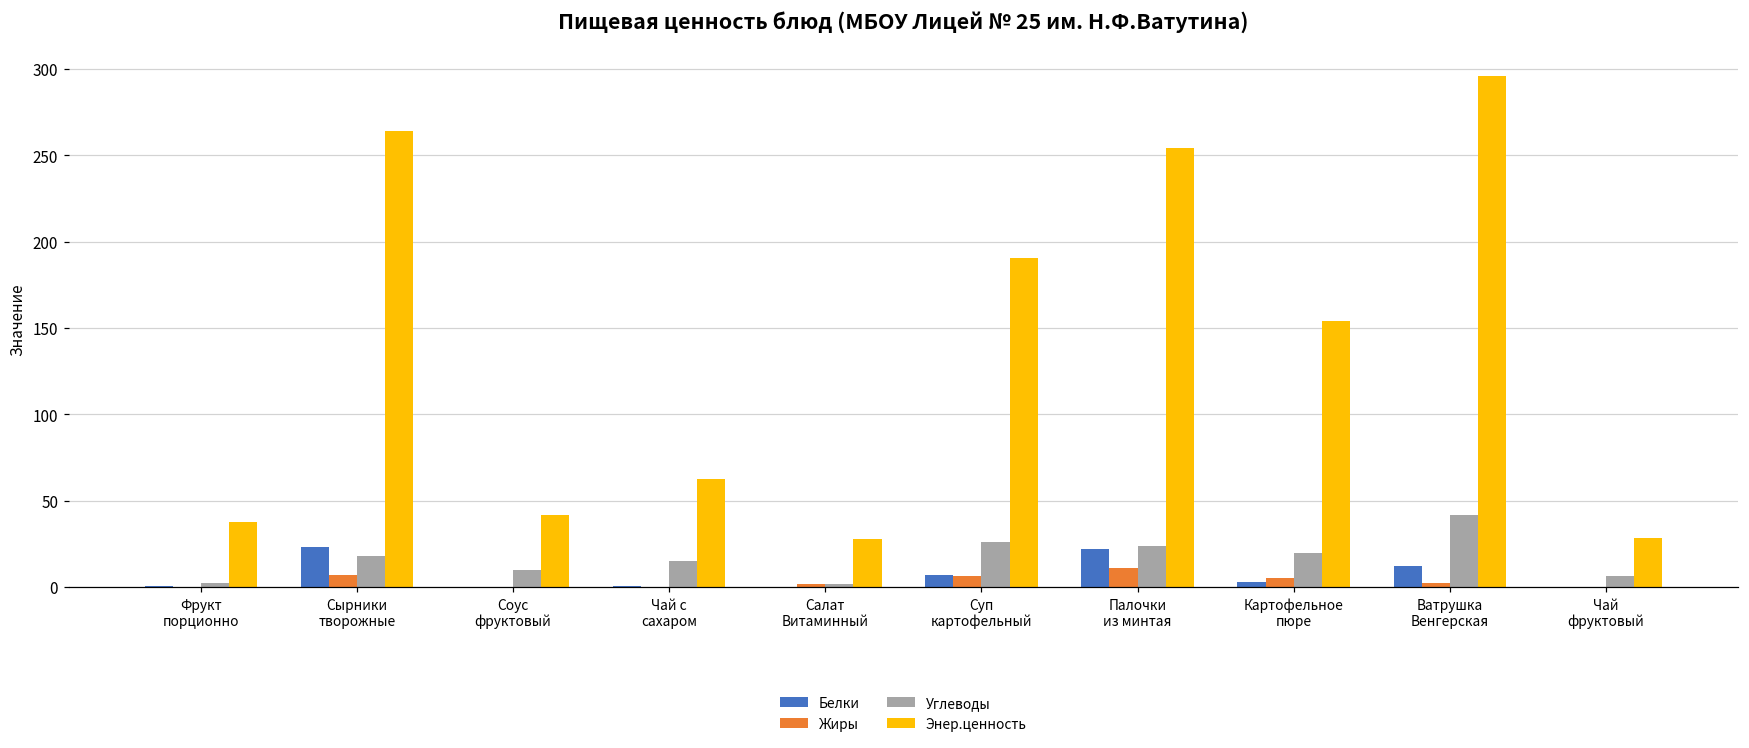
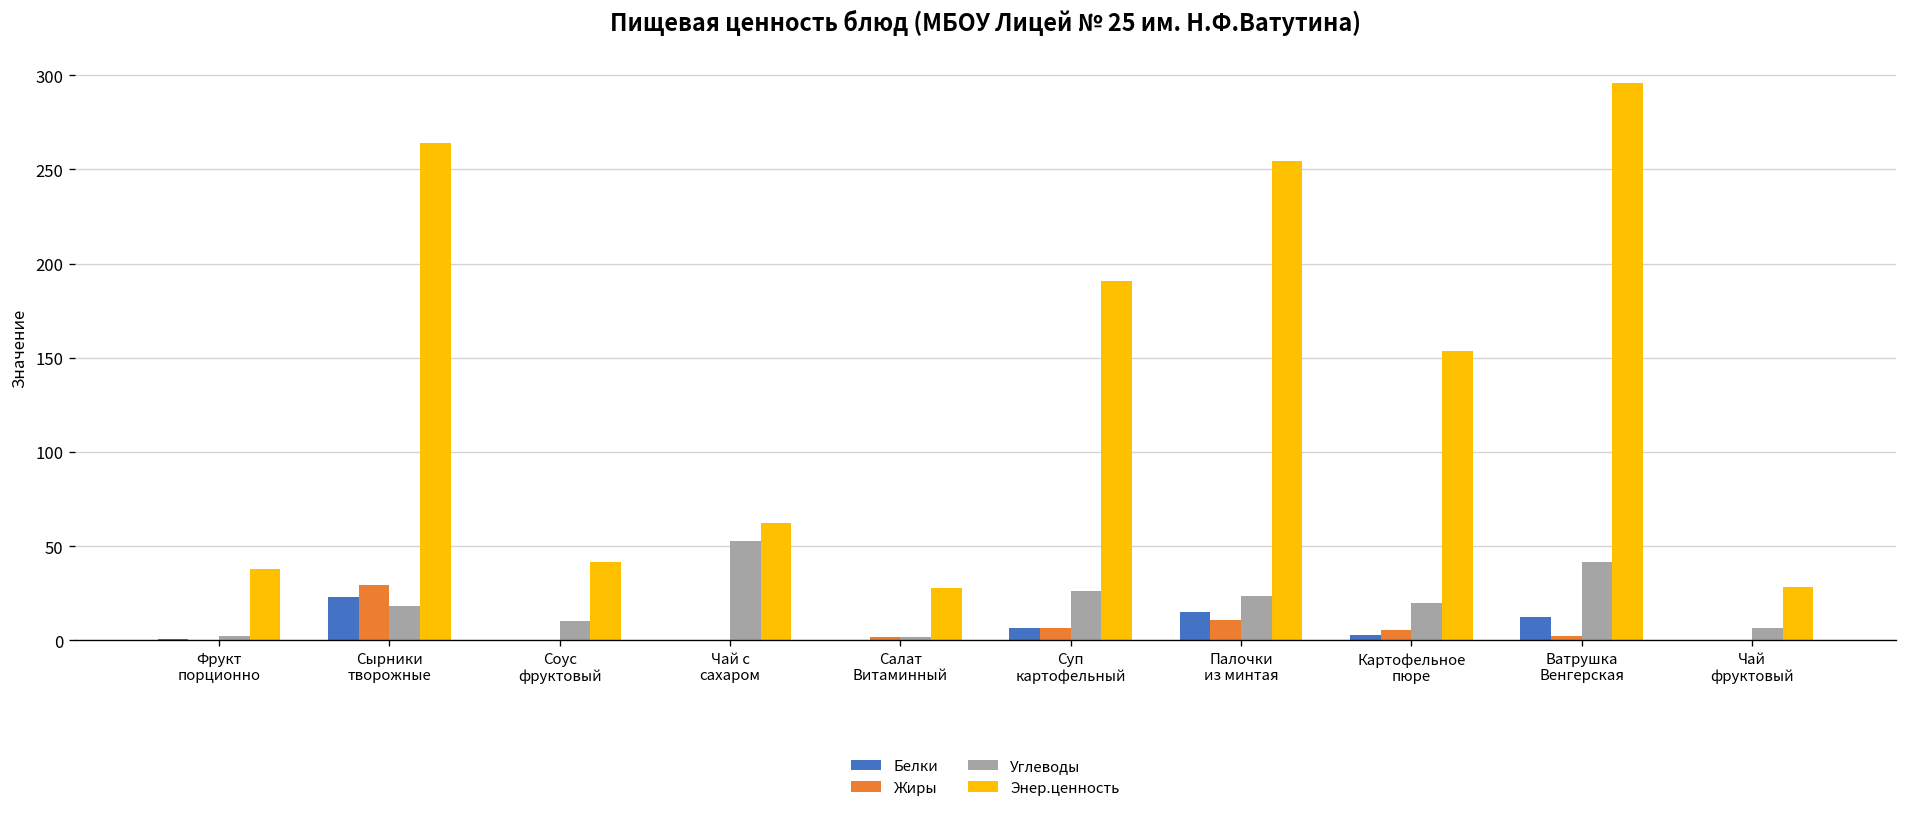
  {
    "Белки": {
      "Сырники творожные": 23,
      "Суп картофельный": 7,
-     "Палочки из минтая": 22,
+     "Палочки из минтая": 15,
      "Картофельное пюре": 3,
      "Ватрушка Венгерская": 13
    },
    "Жиры": {
      "Фрукт порционно": 0,
-     "Сырники творожные": 7,
+     "Сырники творожные": 29,
      "Соус фруктовый": 0,
      "Салат Витаминный": 2,
      "Суп картофельный": 7,
      "Палочки из минтая": 11,
      "Картофельное пюре": 5,
      "Ватрушка Венгерская": 3
    },
    "Углеводы": {
      "Фрукт порционно": 3,
      "Сырники творожные": 18,
      "Соус фруктовый": 10,
-     "Чай с сахаром": 15,
+     "Чай с сахаром": 53,
      "Салат Витаминный": 2,
      "Суп картофельный": 26,
      "Палочки из минтая": 24,
      "Картофельное пюре": 20,
      "Ватрушка Венгерская": 42,
      "Чай фруктовый": 7
    },
    "Энер.ценность": {
      "Фрукт порционно": 38,
      "Сырники творожные": 264,
      "Соус фруктовый": 42,
      "Чай с сахаром": 62,
      "Салат Витаминный": 28,
      "Суп картофельный": 191,
      "Палочки из минтая": 255,
      "Картофельное пюре": 154,
      "Ватрушка Венгерская": 296,
      "Чай фруктовый": 29
    }
  }
